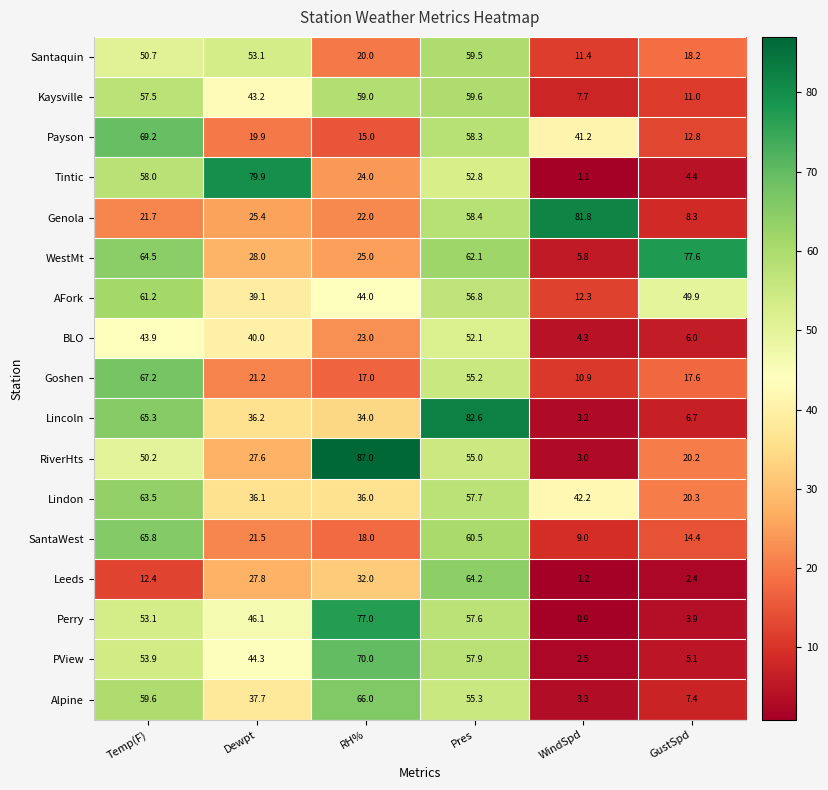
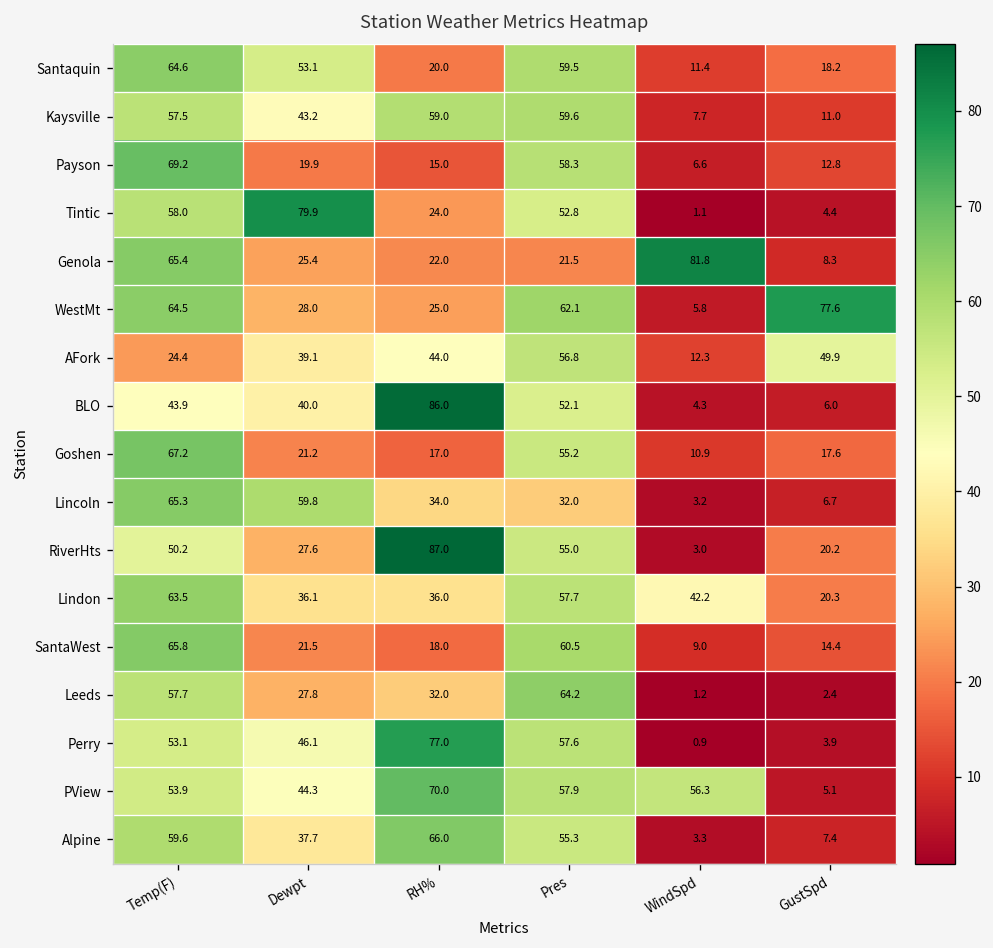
  {
    "Santaquin": {
-     "Temp(F)": 50.7,
+     "Temp(F)": 64.6,
      "Dewpt": 53.1,
      "RH%": 20.0,
      "Pres": 59.5,
      "WindSpd": 11.4,
      "GustSpd": 18.2
    },
    "Kaysville": {
      "Temp(F)": 57.5,
      "Dewpt": 43.2,
      "RH%": 59.0,
      "Pres": 59.6,
      "WindSpd": 7.7,
      "GustSpd": 11.0
    },
    "Payson": {
      "Temp(F)": 69.2,
      "Dewpt": 19.9,
      "RH%": 15.0,
      "Pres": 58.3,
-     "WindSpd": 41.2,
+     "WindSpd": 6.6,
      "GustSpd": 12.8
    },
    "Tintic": {
      "Temp(F)": 58.0,
      "Dewpt": 79.9,
      "RH%": 24.0,
      "Pres": 52.8,
      "WindSpd": 1.1,
      "GustSpd": 4.4
    },
    "Genola": {
-     "Temp(F)": 21.7,
+     "Temp(F)": 65.4,
      "Dewpt": 25.4,
      "RH%": 22.0,
-     "Pres": 58.4,
+     "Pres": 21.5,
      "WindSpd": 81.8,
      "GustSpd": 8.3
    },
    "WestMt": {
      "Temp(F)": 64.5,
      "Dewpt": 28.0,
      "RH%": 25.0,
      "Pres": 62.1,
      "WindSpd": 5.8,
      "GustSpd": 77.6
    },
    "AFork": {
-     "Temp(F)": 61.2,
+     "Temp(F)": 24.4,
      "Dewpt": 39.1,
      "RH%": 44.0,
      "Pres": 56.8,
      "WindSpd": 12.3,
      "GustSpd": 49.9
    },
    "BLO": {
      "Temp(F)": 43.9,
      "Dewpt": 40.0,
-     "RH%": 23.0,
+     "RH%": 86.0,
      "Pres": 52.1,
      "WindSpd": 4.3,
      "GustSpd": 6.0
    },
    "Goshen": {
      "Temp(F)": 67.2,
      "Dewpt": 21.2,
      "RH%": 17.0,
      "Pres": 55.2,
      "WindSpd": 10.9,
      "GustSpd": 17.6
    },
    "Lincoln": {
      "Temp(F)": 65.3,
-     "Dewpt": 36.2,
+     "Dewpt": 59.8,
      "RH%": 34.0,
-     "Pres": 82.6,
+     "Pres": 32.0,
      "WindSpd": 3.2,
      "GustSpd": 6.7
    },
    "RiverHts": {
      "Temp(F)": 50.2,
      "Dewpt": 27.6,
      "RH%": 87.0,
      "Pres": 55.0,
      "WindSpd": 3.0,
      "GustSpd": 20.2
    },
    "Lindon": {
      "Temp(F)": 63.5,
      "Dewpt": 36.1,
      "RH%": 36.0,
      "Pres": 57.7,
      "WindSpd": 42.2,
      "GustSpd": 20.3
    },
    "SantaWest": {
      "Temp(F)": 65.8,
      "Dewpt": 21.5,
      "RH%": 18.0,
      "Pres": 60.5,
      "WindSpd": 9.0,
      "GustSpd": 14.4
    },
    "Leeds": {
-     "Temp(F)": 12.4,
+     "Temp(F)": 57.7,
      "Dewpt": 27.8,
      "RH%": 32.0,
      "Pres": 64.2,
      "WindSpd": 1.2,
      "GustSpd": 2.4
    },
    "Perry": {
      "Temp(F)": 53.1,
      "Dewpt": 46.1,
      "RH%": 77.0,
      "Pres": 57.6,
      "WindSpd": 0.9,
      "GustSpd": 3.9
    },
    "PView": {
      "Temp(F)": 53.9,
      "Dewpt": 44.3,
      "RH%": 70.0,
      "Pres": 57.9,
-     "WindSpd": 2.5,
+     "WindSpd": 56.3,
      "GustSpd": 5.1
    },
    "Alpine": {
      "Temp(F)": 59.6,
      "Dewpt": 37.7,
      "RH%": 66.0,
      "Pres": 55.3,
      "WindSpd": 3.3,
      "GustSpd": 7.4
    }
  }
